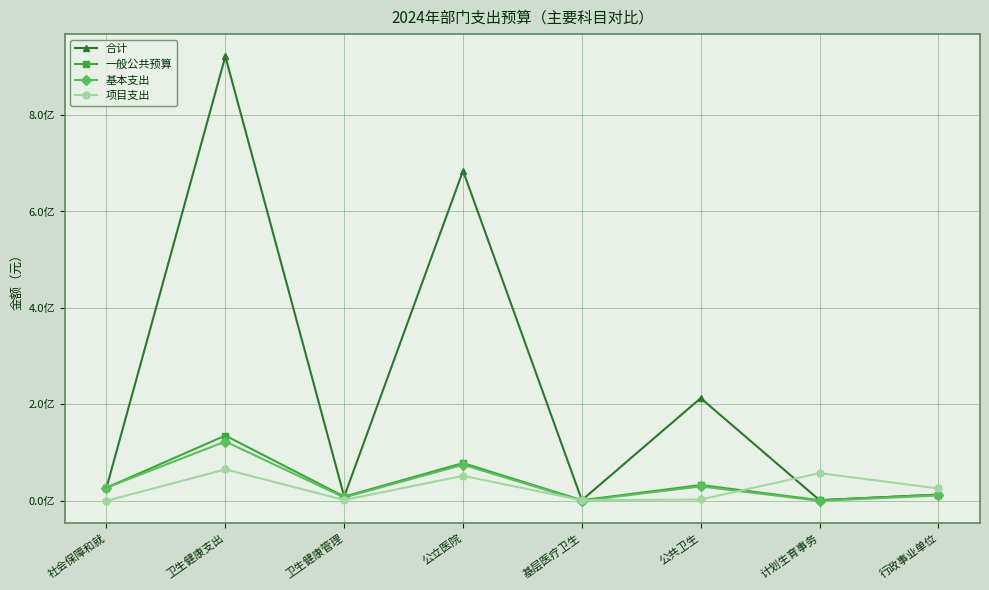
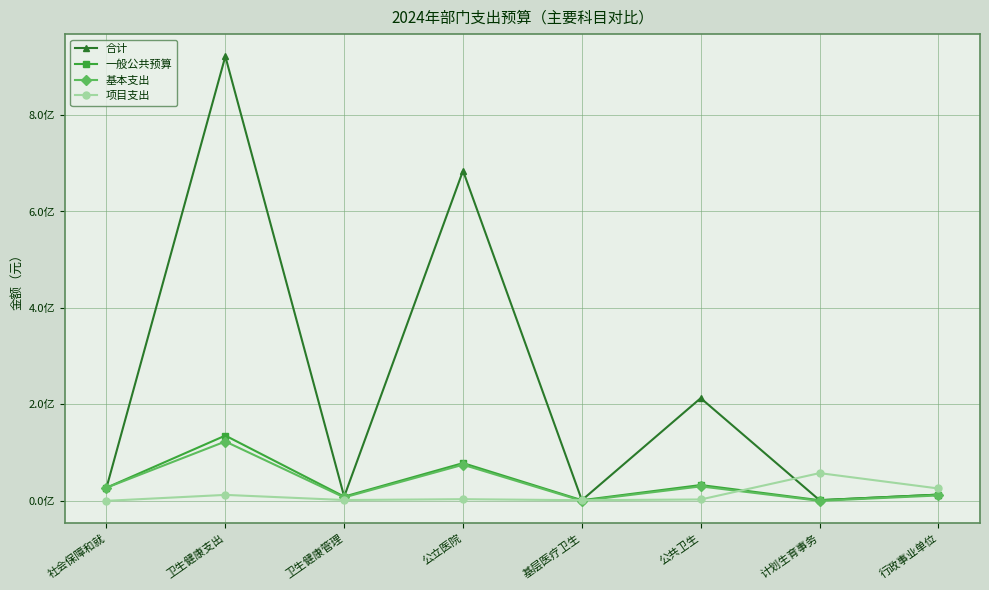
  {
    "项目支出": {
      "社会保障和就": "0.0亿",
-     "卫生健康支出": "0.7亿",
+     "卫生健康支出": "0.1亿",
      "卫生健康管理": "0.0亿",
-     "公立医院": "0.5亿",
+     "公立医院": "0.0亿",
      "公共卫生": "0.0亿",
      "计划生育事务": "0.6亿",
      "行政事业单位": "0.3亿"
    }
  }
